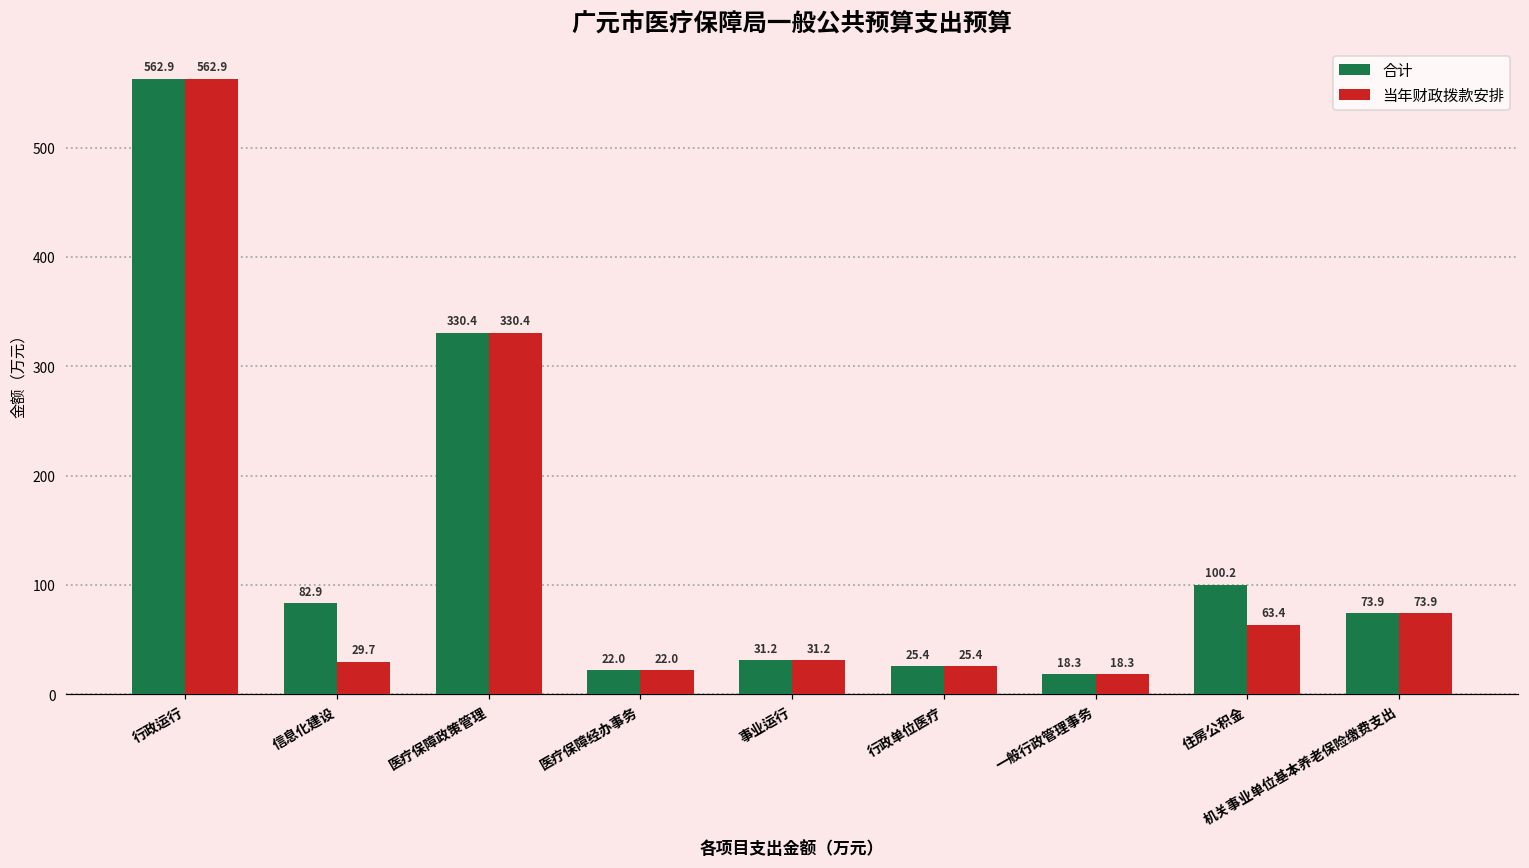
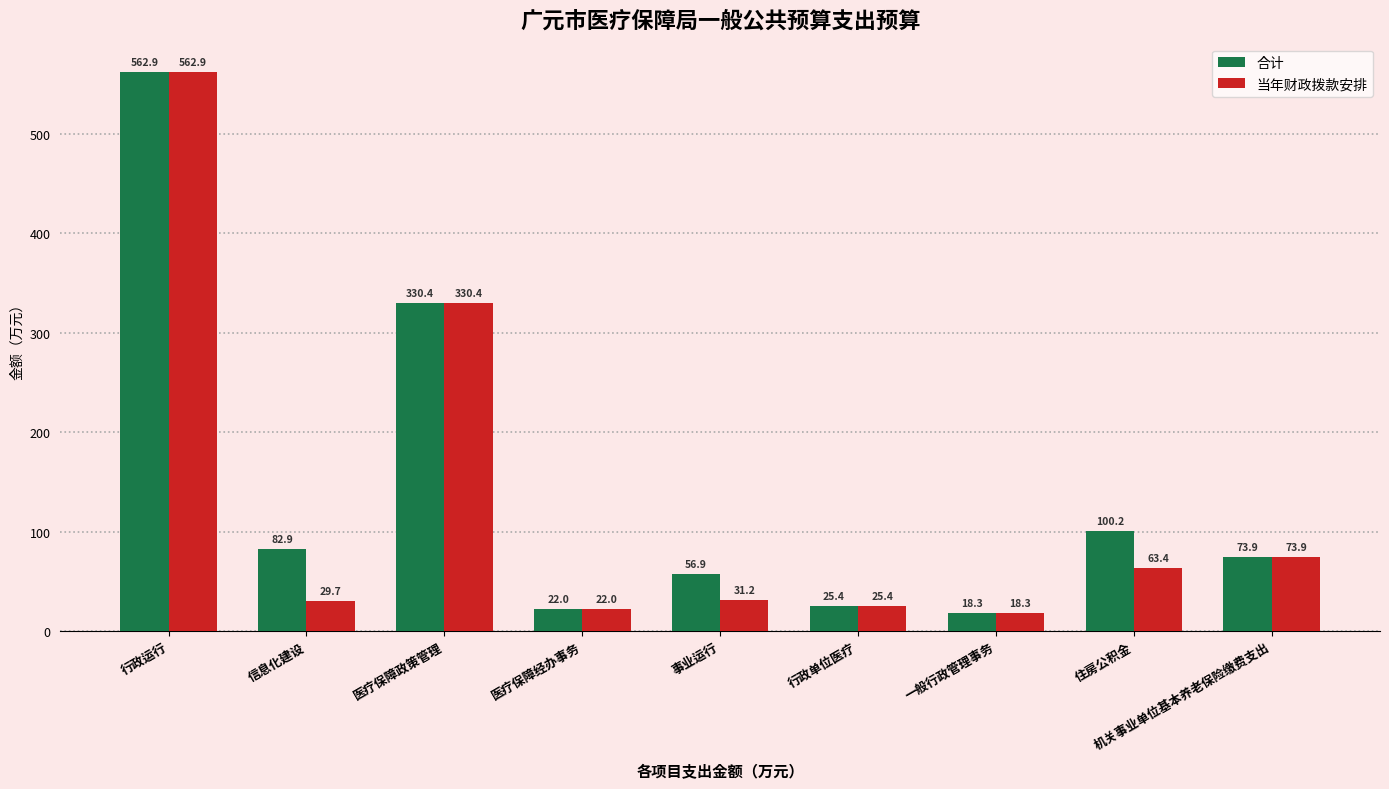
  {
    "合计": {
      "行政运行": 562.9,
      "信息化建设": 82.9,
      "医疗保障政策管理": 330.4,
      "医疗保障经办事务": 22.0,
-     "事业运行": 31.2,
+     "事业运行": 56.9,
      "行政单位医疗": 25.4,
      "一般行政管理事务": 18.3,
      "住房公积金": 100.2,
      "机关事业单位基本养老保险缴费支出": 73.9
    },
    "当年财政拨款安排": {
      "行政运行": 562.9,
      "信息化建设": 29.7,
      "医疗保障政策管理": 330.4,
      "医疗保障经办事务": 22.0,
      "事业运行": 31.2,
      "行政单位医疗": 25.4,
      "一般行政管理事务": 18.3,
      "住房公积金": 63.4,
      "机关事业单位基本养老保险缴费支出": 73.9
    }
  }
